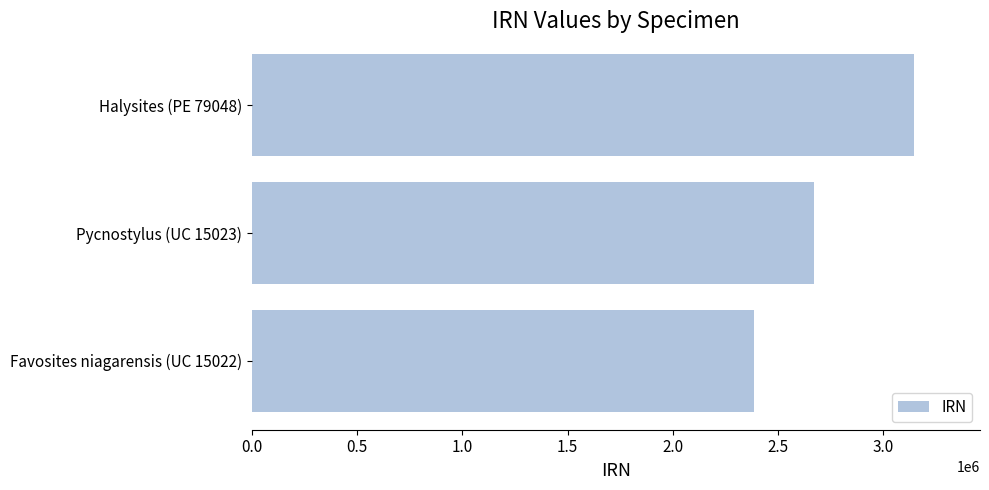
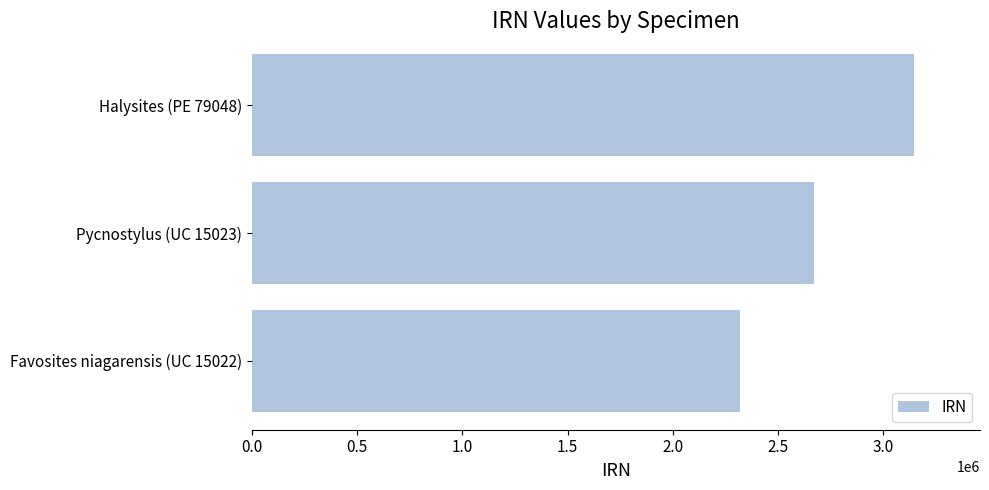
  {
    "Halysites (PE 79048)": 3140000,
    "Pycnostylus (UC 15023)": 2670000,
-   "Favosites niagarensis (UC 15022)": 2380000
+   "Favosites niagarensis (UC 15022)": 2320000
  }
